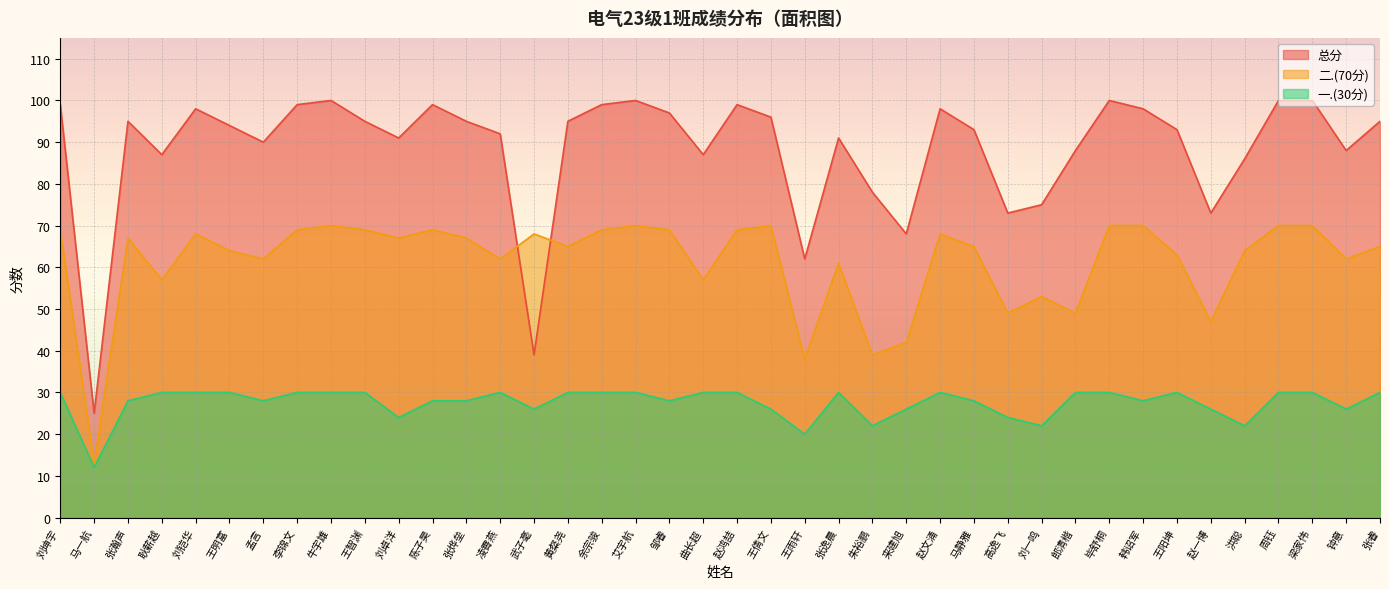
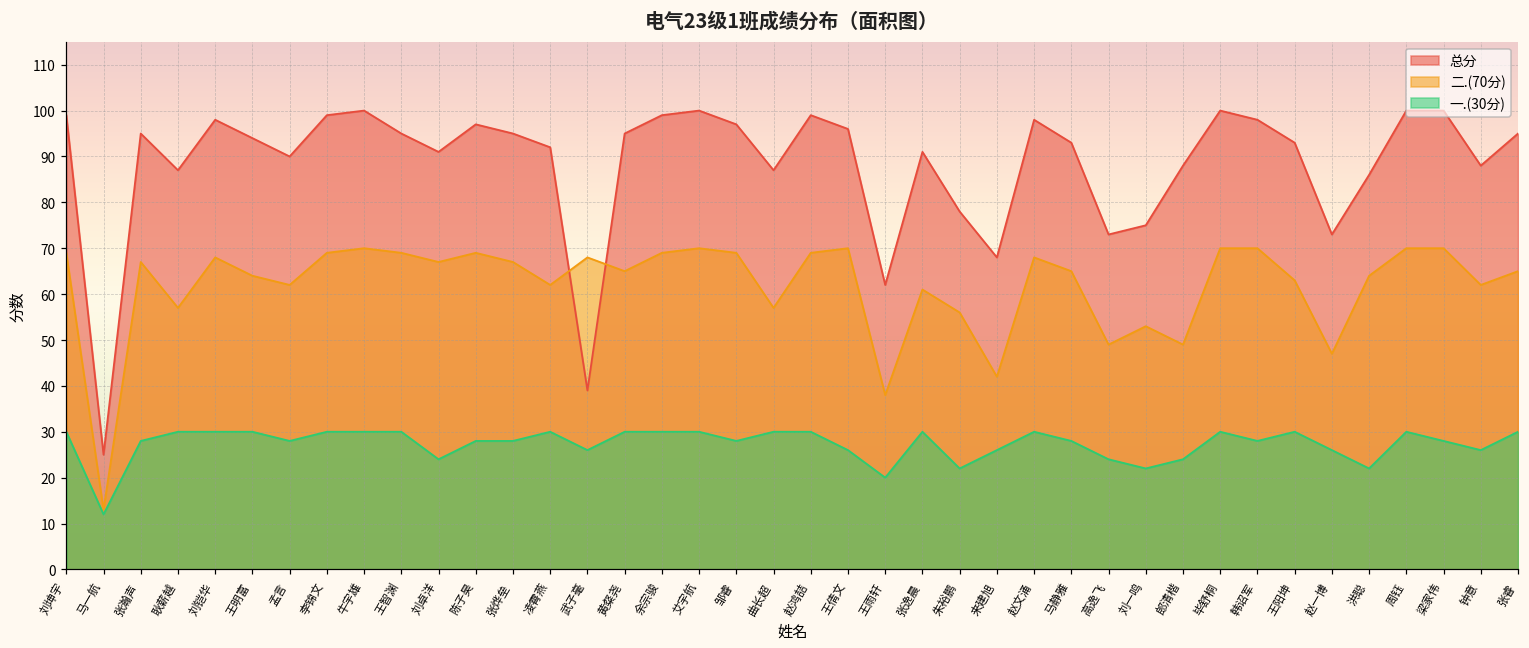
  {
    "总分": {
      "刘坤宇": 99,
      "马一航": 25,
      "张瀚声": 95,
      "耿薪越": 87,
      "刘铠华": 98,
      "王明富": 94,
      "孟言": 90,
      "李锦文": 99,
      "牛宇雄": 100,
      "王智渊": 95,
      "刘卓洋": 91,
-     "陈子昊": 99,
+     "陈子昊": 97,
      "张烨垒": 95,
      "凌霄燕": 92,
      "武子毫": 39,
      "黄粲尧": 95,
      "余宗骏": 99,
      "艾宇航": 100,
      "邹睿": 97,
      "曲长超": 87,
      "赵鸿喆": 99,
      "王倩文": 96,
      "王雨轩": 62,
      "张逸晨": 91,
      "朱裕鹏": 78,
      "来建旭": 68,
      "赵文涌": 98,
      "马静雅": 93,
      "高逸飞": 73,
      "刘一鸣": 75,
      "郎清楷": 88,
      "毕舒桐": 100,
      "韩诏军": 98,
      "王阳坤": 93,
      "赵一博": 73,
      "洪聪": 86,
      "钟意": 88,
      "张睿": 95
    },
    "二.(70分)": {
      "刘坤宇": 69,
      "马一航": 13,
      "张瀚声": 67,
      "耿薪越": 57,
      "刘铠华": 68,
      "王明富": 64,
      "孟言": 62,
      "李锦文": 69,
      "牛宇雄": 70,
      "王智渊": 69,
      "刘卓洋": 67,
      "陈子昊": 69,
      "张烨垒": 67,
      "凌霄燕": 62,
      "武子毫": 68,
      "黄粲尧": 65,
      "余宗骏": 69,
      "艾宇航": 70,
      "邹睿": 69,
      "曲长超": 57,
      "赵鸿喆": 69,
      "王倩文": 70,
      "王雨轩": 38,
      "张逸晨": 61,
-     "朱裕鹏": 39,
+     "朱裕鹏": 56,
      "来建旭": 42,
      "赵文涌": 68,
      "马静雅": 65,
      "高逸飞": 49,
      "刘一鸣": 53,
      "郎清楷": 49,
      "毕舒桐": 70,
      "韩诏军": 70,
      "王阳坤": 63,
      "赵一博": 47,
      "洪聪": 64,
      "周钰": 70,
      "梁家伟": 70,
      "钟意": 62,
      "张睿": 65
    },
    "一.(30分)": {
      "刘坤宇": 30,
      "马一航": 12,
      "张瀚声": 28,
      "耿薪越": 30,
      "刘铠华": 30,
      "王明富": 30,
      "孟言": 28,
      "李锦文": 30,
      "牛宇雄": 30,
      "王智渊": 30,
      "刘卓洋": 24,
      "陈子昊": 28,
      "张烨垒": 28,
      "凌霄燕": 30,
      "武子毫": 26,
      "黄粲尧": 30,
      "余宗骏": 30,
      "艾宇航": 30,
      "邹睿": 28,
      "曲长超": 30,
      "赵鸿喆": 30,
      "王倩文": 26,
      "王雨轩": 20,
      "张逸晨": 30,
      "朱裕鹏": 22,
      "来建旭": 26,
      "赵文涌": 30,
      "马静雅": 28,
      "高逸飞": 24,
      "刘一鸣": 22,
-     "郎清楷": 30,
+     "郎清楷": 24,
      "毕舒桐": 30,
      "韩诏军": 28,
      "王阳坤": 30,
      "赵一博": 26,
      "洪聪": 22,
      "周钰": 30,
-     "梁家伟": 30,
+     "梁家伟": 28,
      "钟意": 26,
      "张睿": 30
    }
  }
